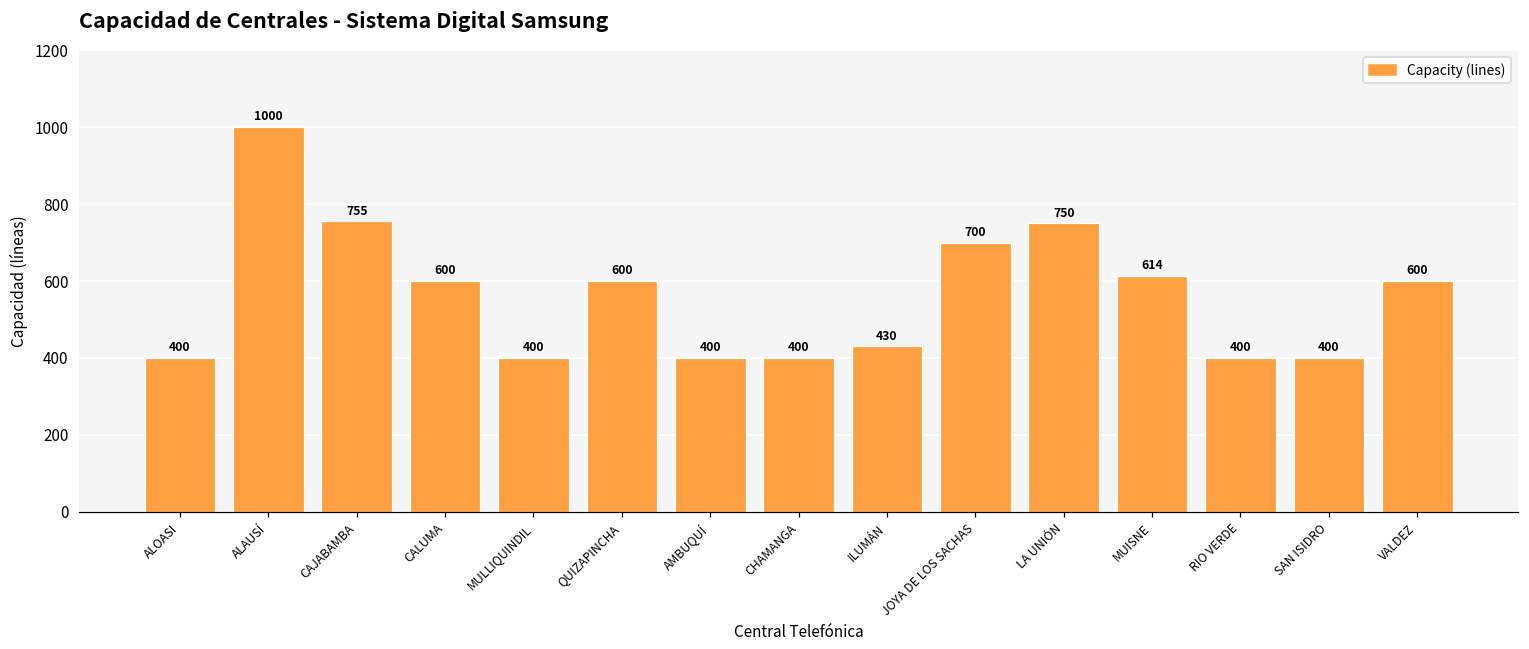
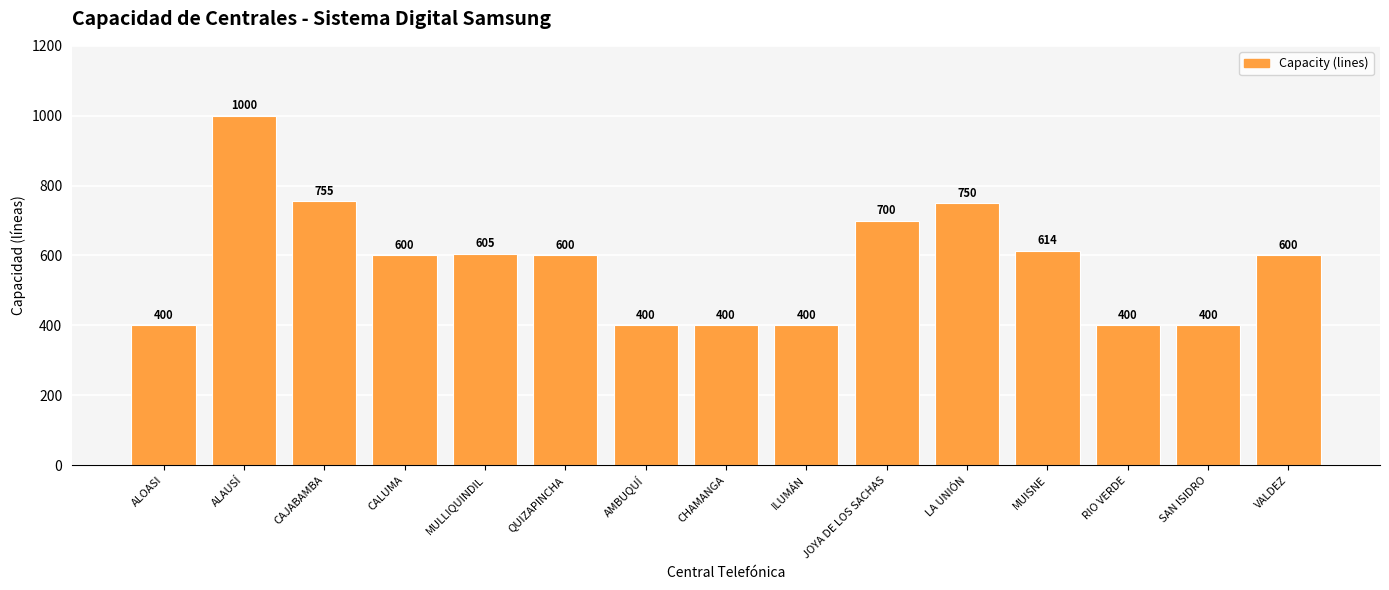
  {
    "ALOASI": 400,
    "ALAUSÍ": 1000,
    "CAJABAMBA": 755,
    "CALUMA": 600,
-   "MULLIQUINDIL": 400,
+   "MULLIQUINDIL": 605,
    "QUIZAPINCHA": 600,
    "AMBUQUÍ": 400,
    "CHAMANGA": 400,
-   "ILUMÁN": 430,
+   "ILUMÁN": 400,
    "JOYA DE LOS SACHAS": 700,
    "LA UNIÓN": 750,
    "MUISNE": 614,
    "RIO VERDE": 400,
    "SAN ISIDRO": 400,
    "VALDEZ": 600
  }
